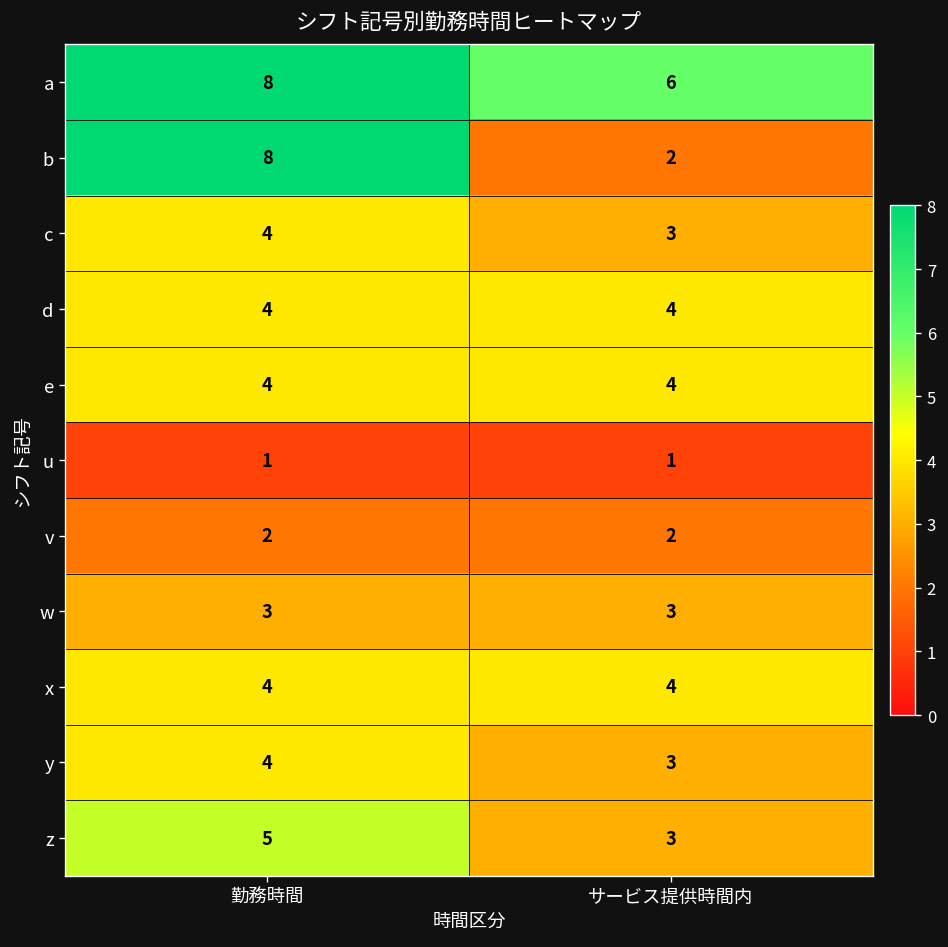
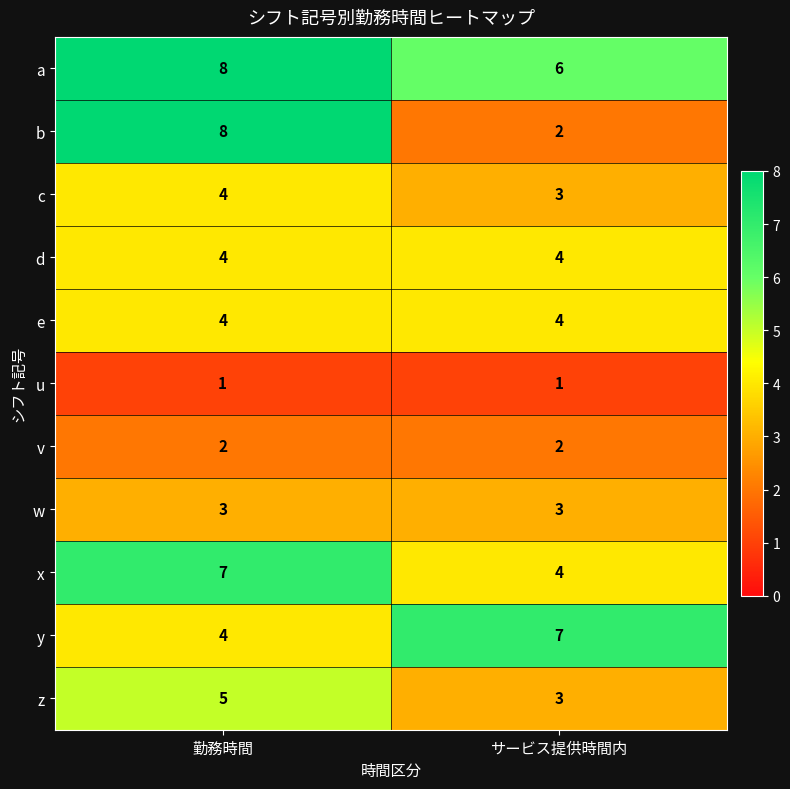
  {
    "a": {
      "勤務時間": 8,
      "サービス提供時間内": 6
    },
    "b": {
      "勤務時間": 8,
      "サービス提供時間内": 2
    },
    "c": {
      "勤務時間": 4,
      "サービス提供時間内": 3
    },
    "d": {
      "勤務時間": 4,
      "サービス提供時間内": 4
    },
    "e": {
      "勤務時間": 4,
      "サービス提供時間内": 4
    },
    "u": {
      "勤務時間": 1,
      "サービス提供時間内": 1
    },
    "v": {
      "勤務時間": 2,
      "サービス提供時間内": 2
    },
    "w": {
      "勤務時間": 3,
      "サービス提供時間内": 3
    },
    "x": {
-     "勤務時間": 4,
+     "勤務時間": 7,
      "サービス提供時間内": 4
    },
    "y": {
      "勤務時間": 4,
-     "サービス提供時間内": 3
+     "サービス提供時間内": 7
    },
    "z": {
      "勤務時間": 5,
      "サービス提供時間内": 3
    }
  }
